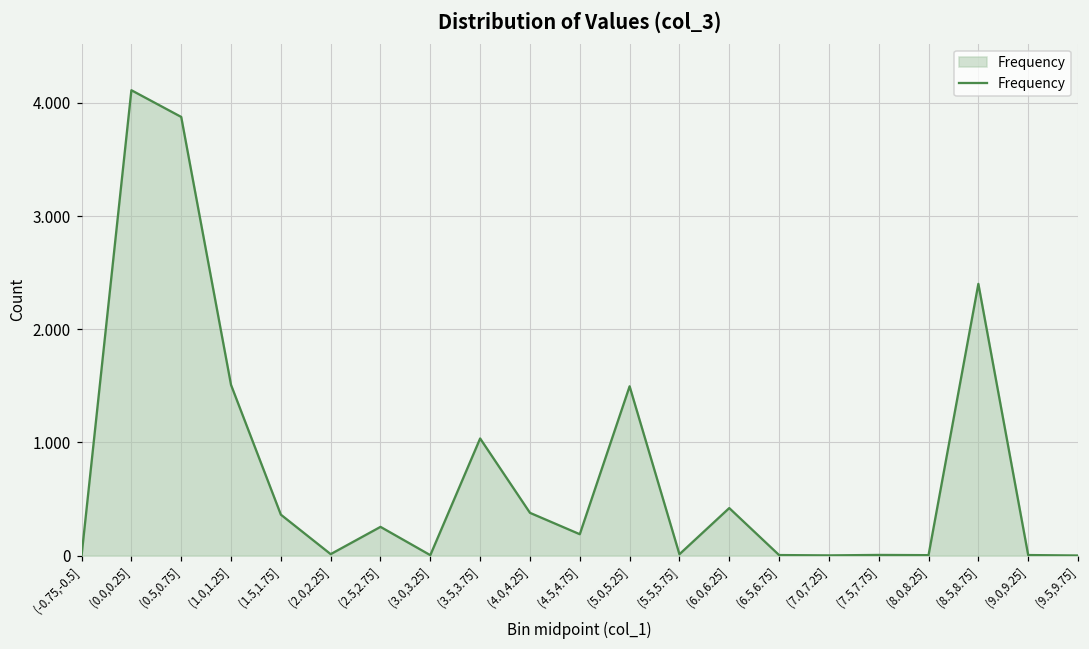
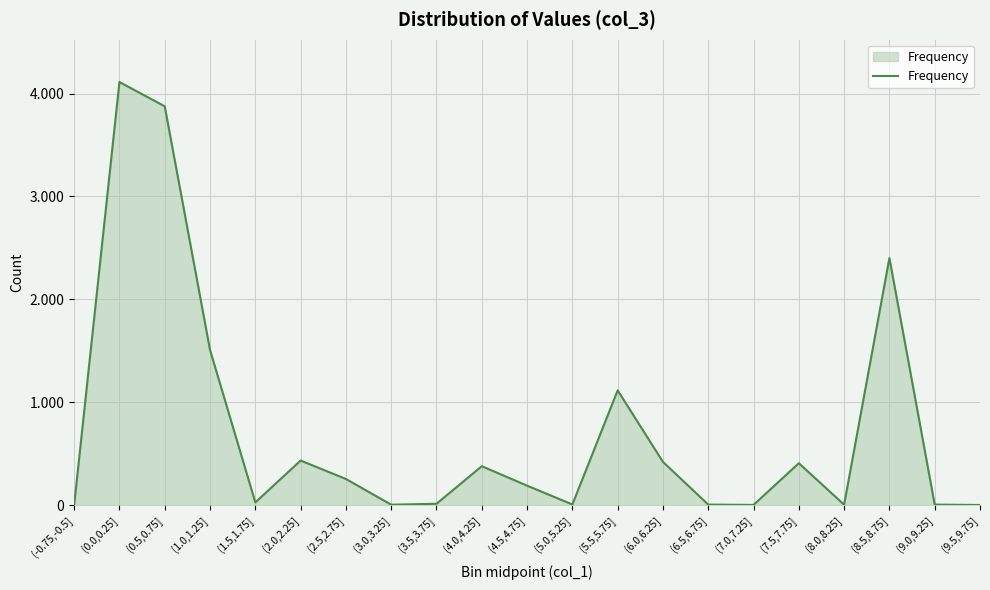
  {
    "(-0.75,-0.5]": 0.00,
    "(0.0,0.25]": 4.11,
    "(0.5,0.75]": 3.88,
    "(1.0,1.25]": 1.51,
-   "(1.5,1.75]": 0.36,
-   "(2.0,2.25]": 0.01,
+   "(1.5,1.75]": 0.03,
+   "(2.0,2.25]": 0.43,
    "(2.5,2.75]": 0.25,
    "(3.0,3.25]": 0.00,
-   "(3.5,3.75]": 1.04,
+   "(3.5,3.75]": 0.01,
    "(4.0,4.25]": 0.38,
    "(4.5,4.75]": 0.19,
-   "(5.0,5.25]": 1.50,
-   "(5.5,5.75]": 0.01,
+   "(5.0,5.25]": 0.01,
+   "(5.5,5.75]": 1.12,
    "(6.0,6.25]": 0.42,
    "(6.5,6.75]": 0.01,
    "(7.0,7.25]": 0.00,
-   "(7.5,7.75]": 0.01,
+   "(7.5,7.75]": 0.41,
    "(8.0,8.25]": 0.00,
    "(8.5,8.75]": 2.40,
    "(9.0,9.25]": 0.01,
    "(9.5,9.75]": 0.00
  }
